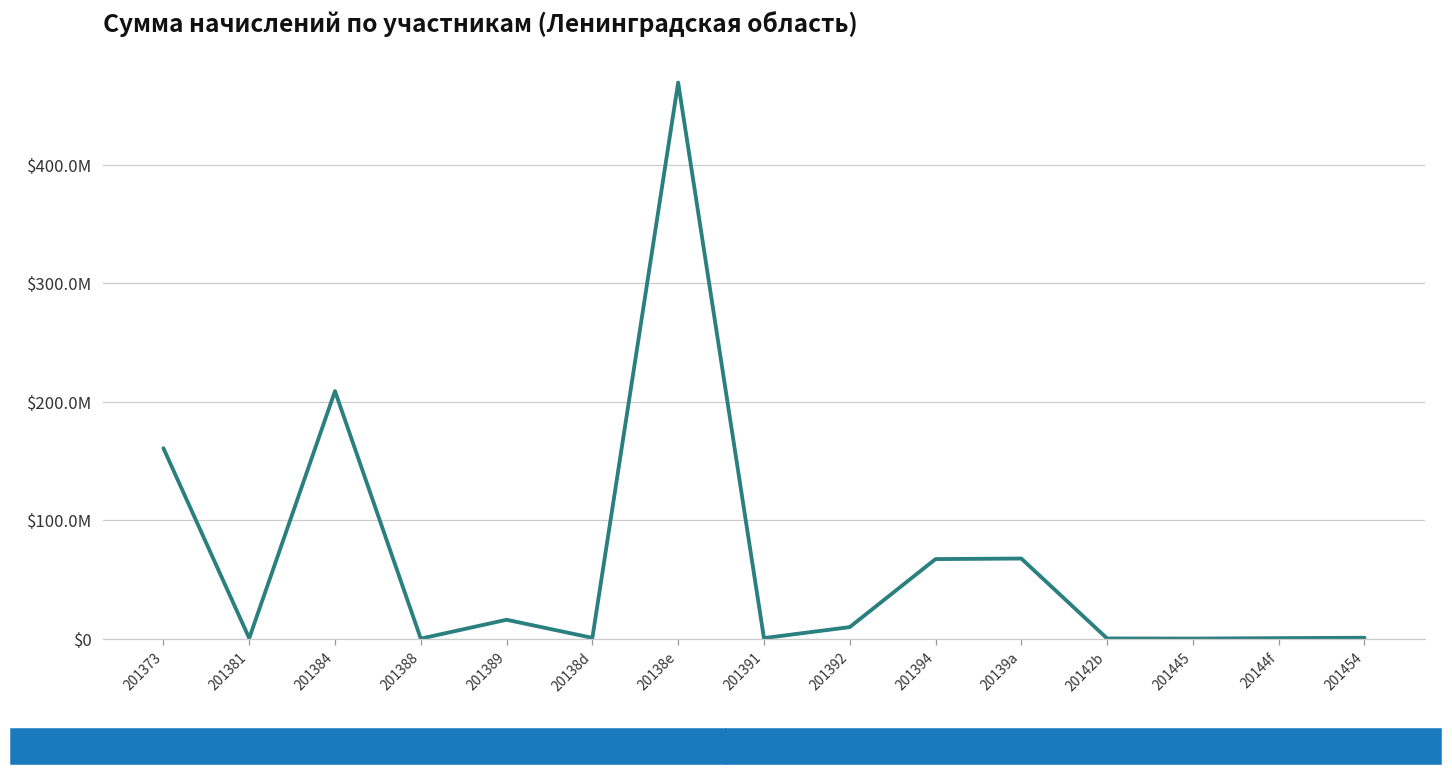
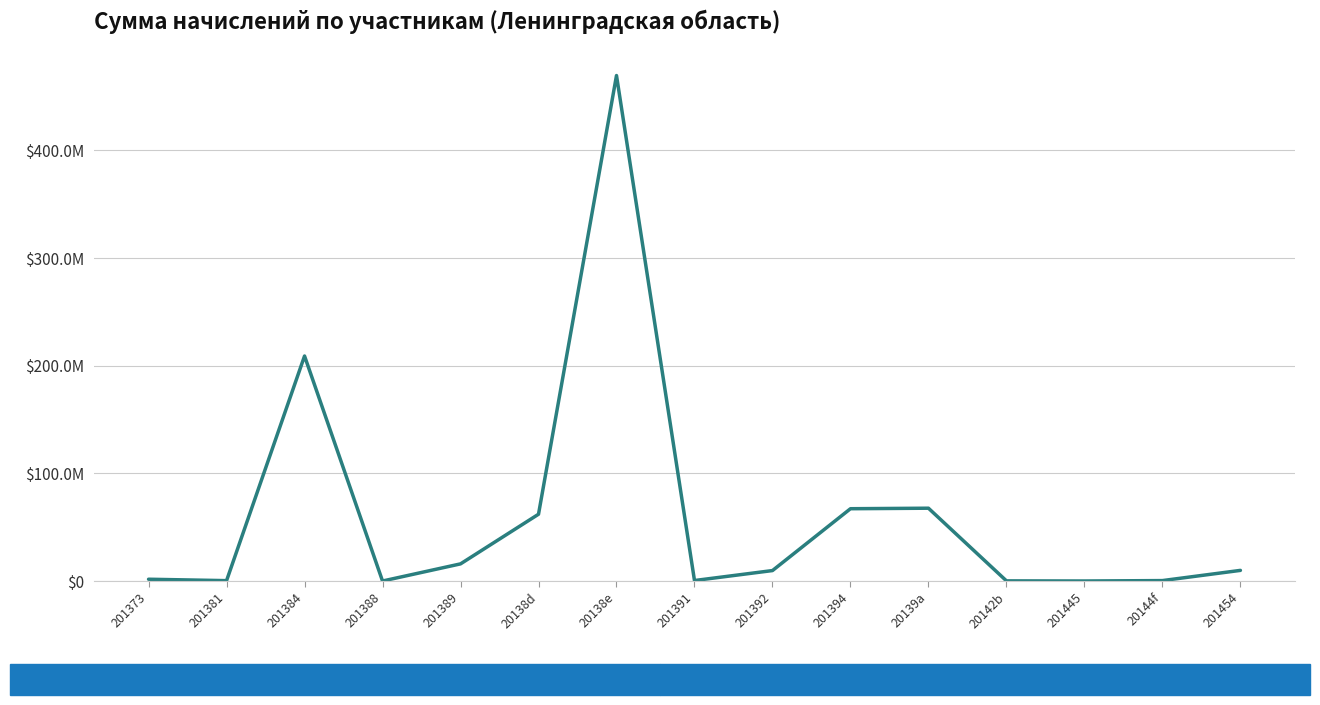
  {
-   "201373": "$161000000",
+   "201373": "$2000000",
    "201381": "$0",
    "201384": "$209000000",
    "201388": "$0",
    "201389": "$16000000",
-   "20138d": "$1000000",
+   "20138d": "$62000000",
    "20138e": "$470000000",
    "201391": "$1000000",
    "201392": "$10000000",
    "201394": "$67000000",
    "20139a": "$68000000",
    "20142b": "$0",
    "201445": "$0",
    "20144f": "$1000000",
-   "201454": "$1000000"
+   "201454": "$10000000"
  }
